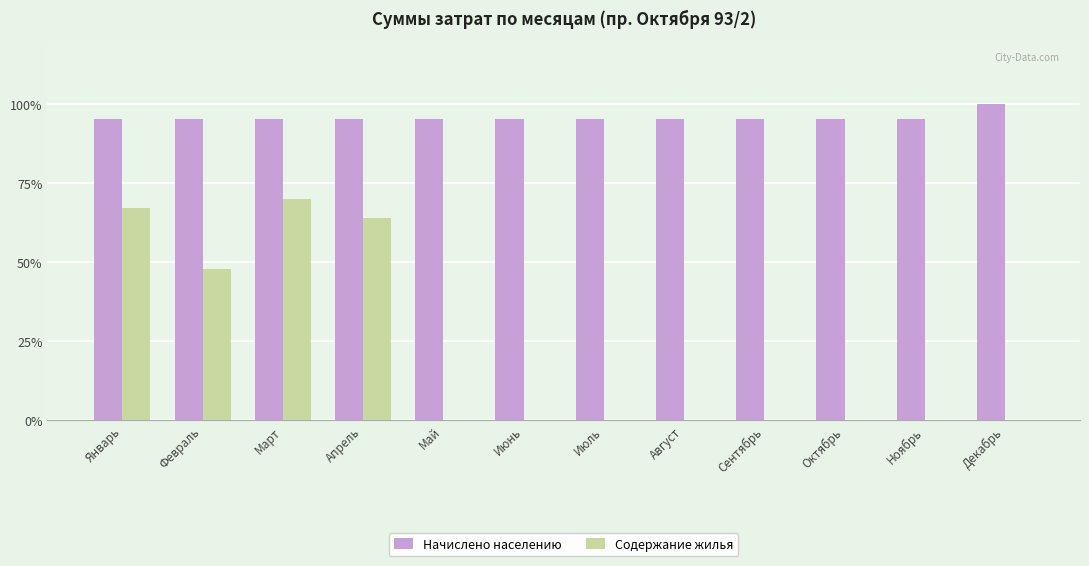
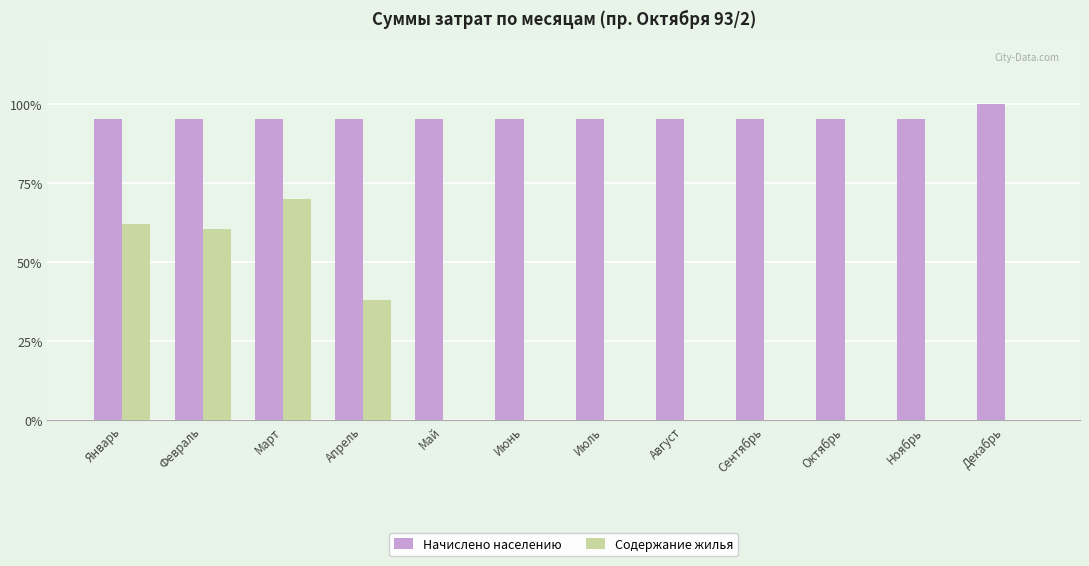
  {
    "Начислено населению": {
      "Январь": "95%",
      "Февраль": "95%",
      "Март": "95%",
      "Апрель": "95%",
      "Май": "95%",
      "Июнь": "95%",
      "Июль": "95%",
      "Август": "95%",
      "Сентябрь": "95%",
      "Октябрь": "95%",
      "Ноябрь": "95%",
      "Декабрь": "100%"
    },
    "Содержание жилья": {
-     "Январь": "67%",
-     "Февраль": "48%",
+     "Январь": "62%",
+     "Февраль": "61%",
      "Март": "70%",
-     "Апрель": "64%",
+     "Апрель": "38%",
      "Май": "0%",
      "Июнь": "0%",
      "Июль": "0%",
      "Август": "0%",
      "Сентябрь": "0%",
      "Октябрь": "0%",
      "Ноябрь": "0%",
      "Декабрь": "0%"
    }
  }
